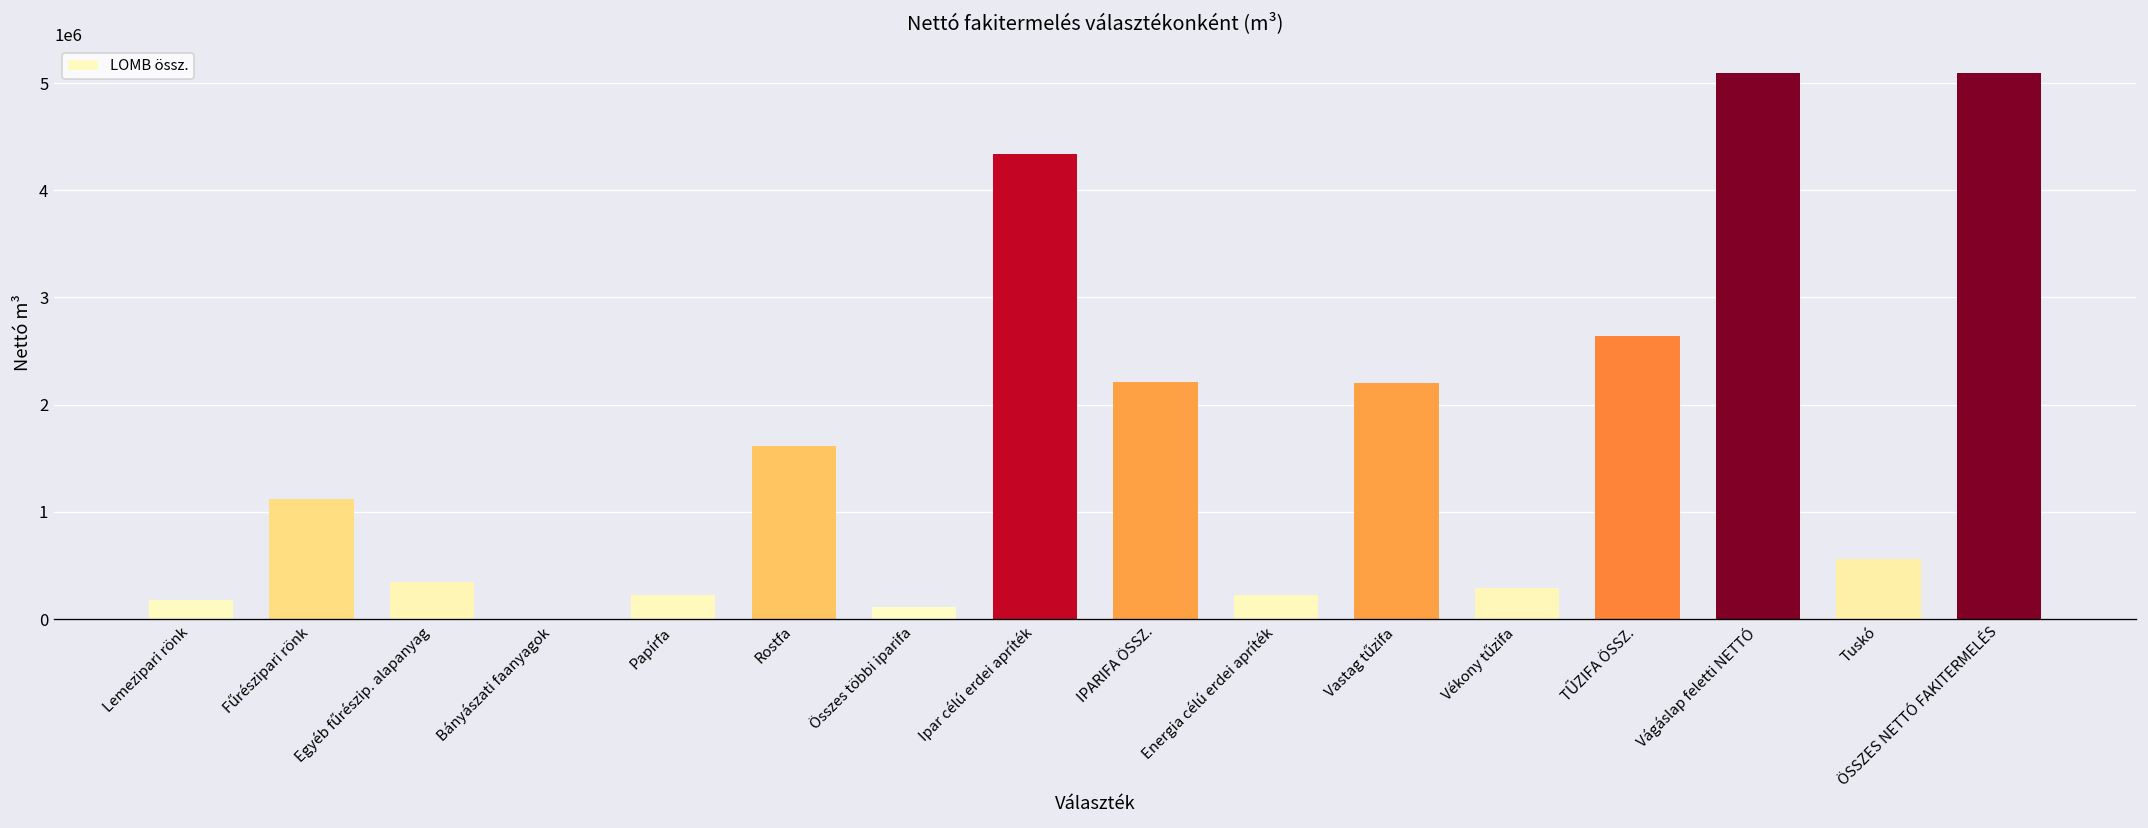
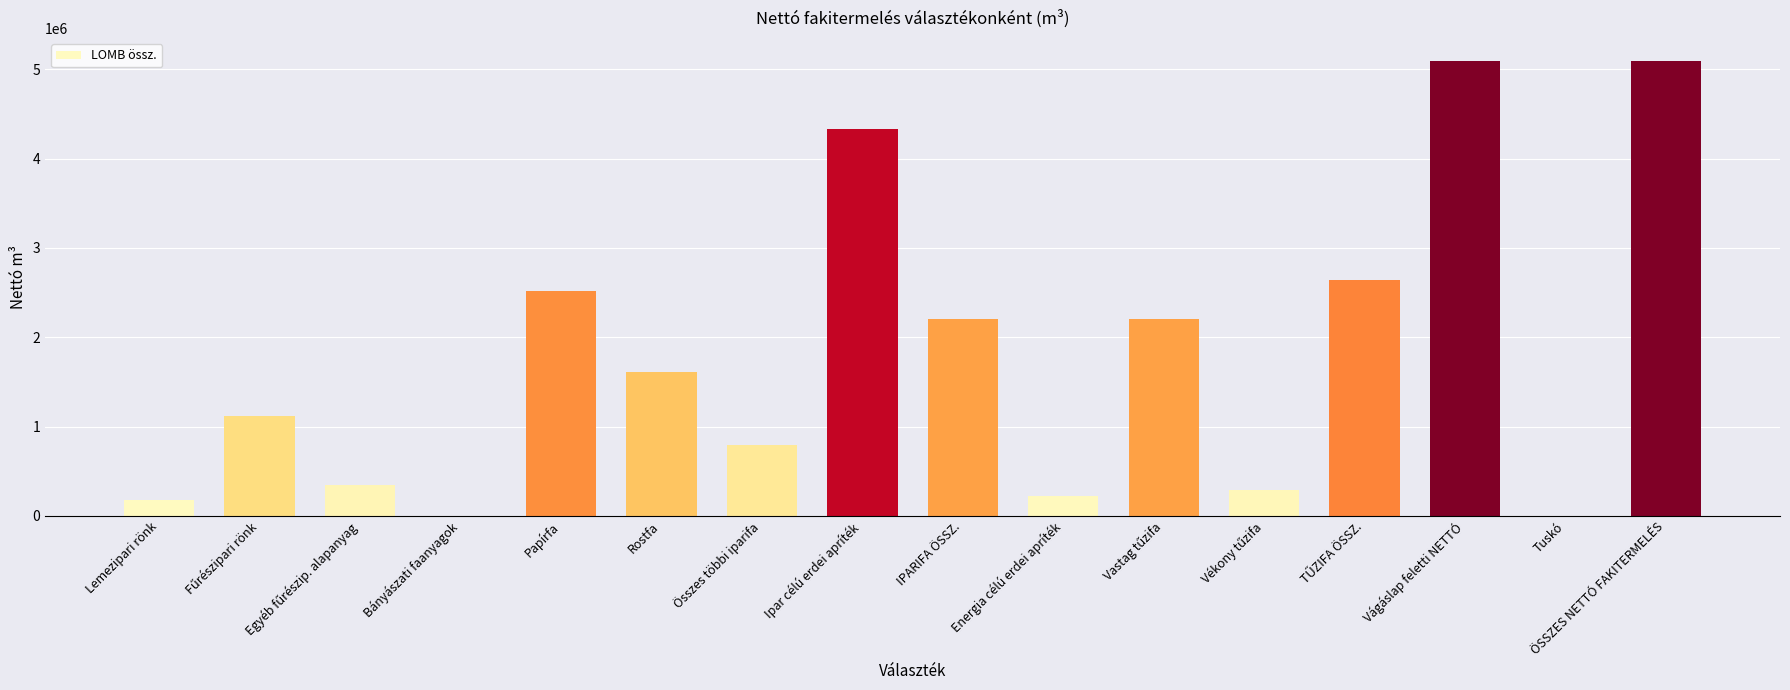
  {
    "Lemezipari rönk": 200000,
    "Fűrészipari rönk": 1100000,
    "Egyéb fűrészip. alapanyag": 300000,
-   "Papírfa": 200000,
+   "Papírfa": 2500000,
    "Rostfa": 1600000,
-   "Összes többi iparifa": 100000,
+   "Összes többi iparifa": 800000,
    "Ipar célú erdei apríték": 4300000,
    "IPARIFA ÖSSZ.": 2200000,
    "Energia célú erdei apríték": 200000,
    "Vastag tűzifa": 2200000,
    "Vékony tűzifa": 300000,
    "TŰZIFA ÖSSZ.": 2600000,
    "Vágáslap feletti NETTÓ": 5100000,
-   "Tuskó": 600000,
+   "Tuskó": 0,
    "ÖSSZES NETTÓ FAKITERMELÉS": 5100000
  }
